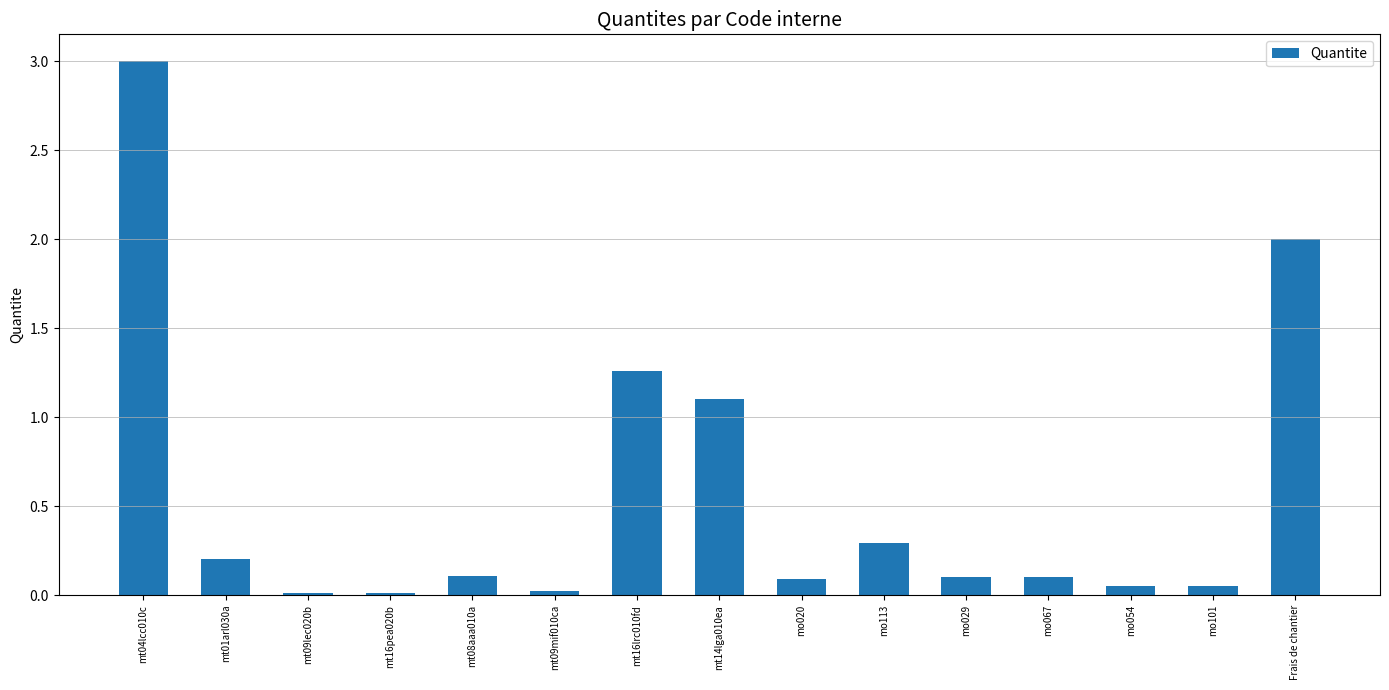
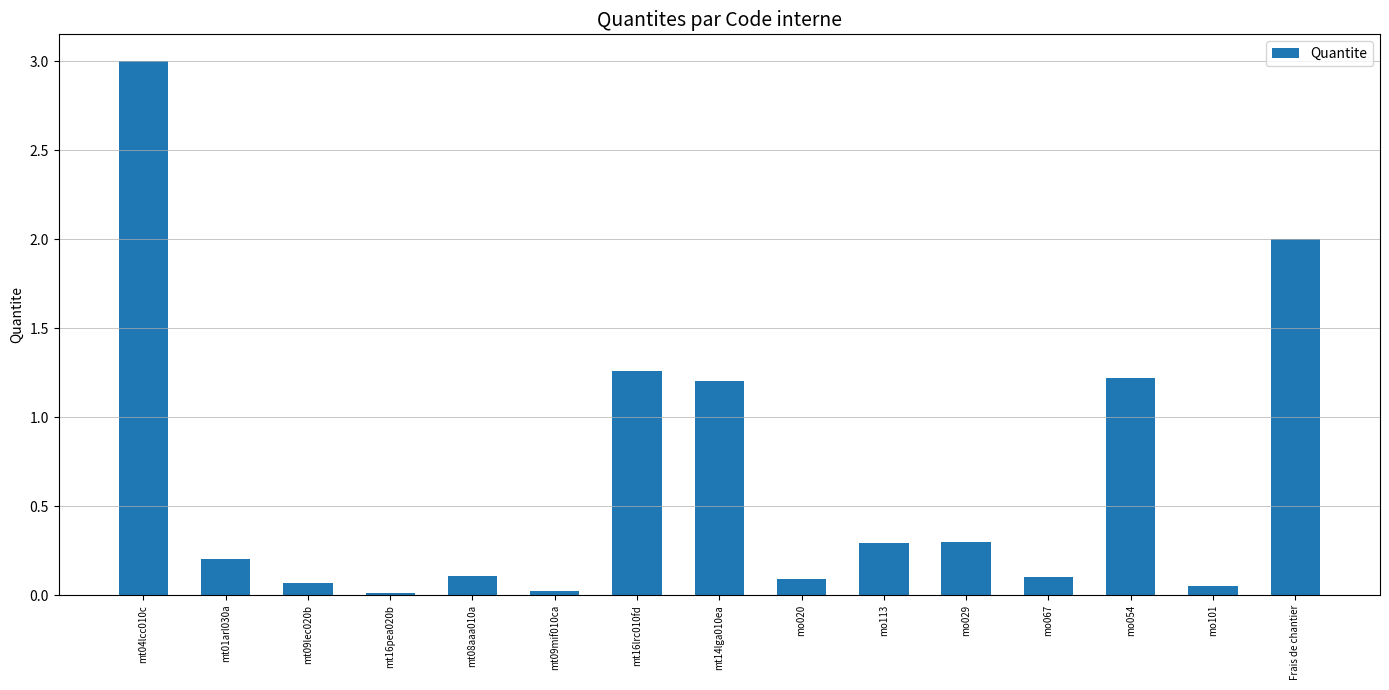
  {
    "mt04lcc010c": 3.00,
    "mt01arl030a": 0.20,
-   "mt09lec020b": 0.01,
+   "mt09lec020b": 0.07,
    "mt08aaa010a": 0.11,
    "mt09mif010ca": 0.02,
    "mt16lrc010fd": 1.26,
-   "mt14lga010ea": 1.1,
+   "mt14lga010ea": 1.2,
    "mo020": 0.09,
    "mo113": 0.29,
-   "mo029": 0.1,
+   "mo029": 0.3,
    "mo067": 0.10,
-   "mo054": 0.05,
+   "mo054": 1.22,
    "mo101": 0.05,
    "Frais de chantier": 2.00
  }
